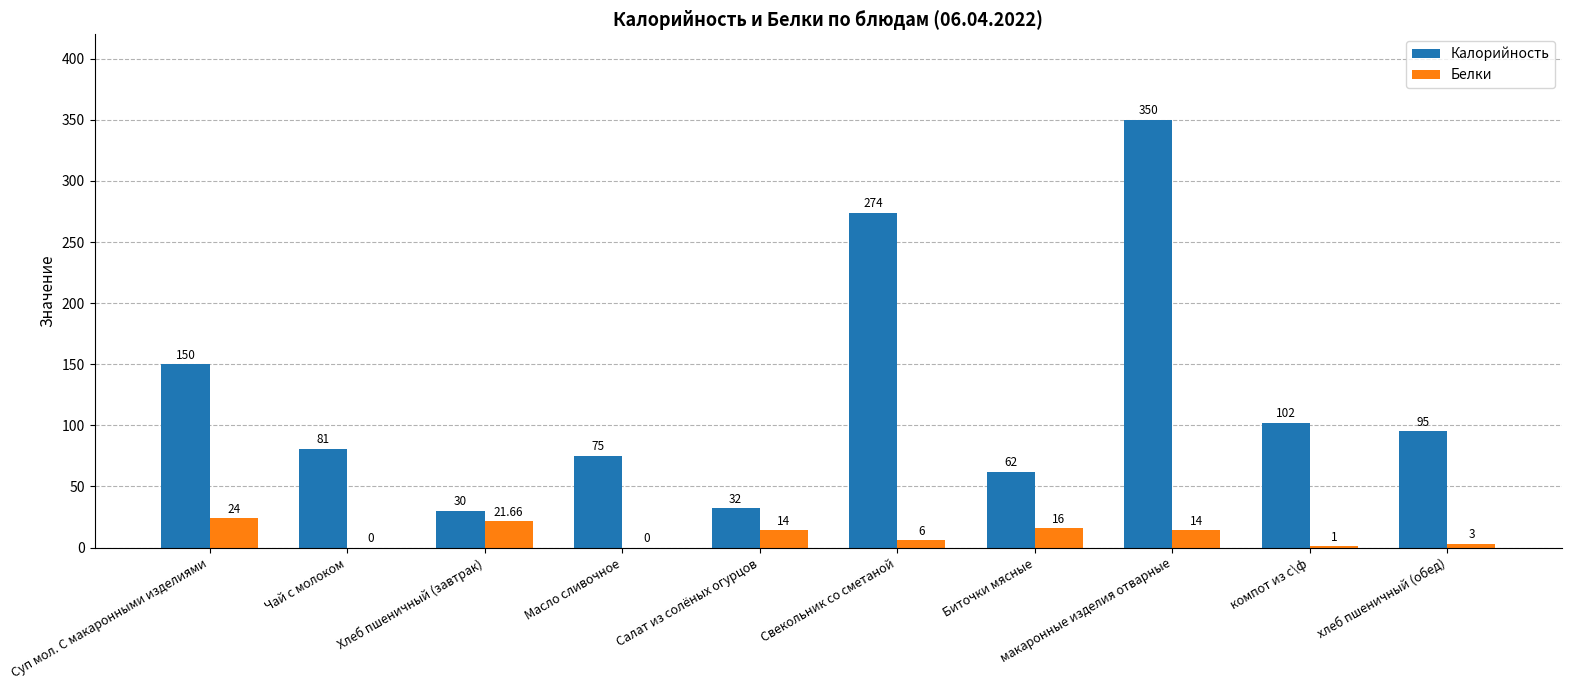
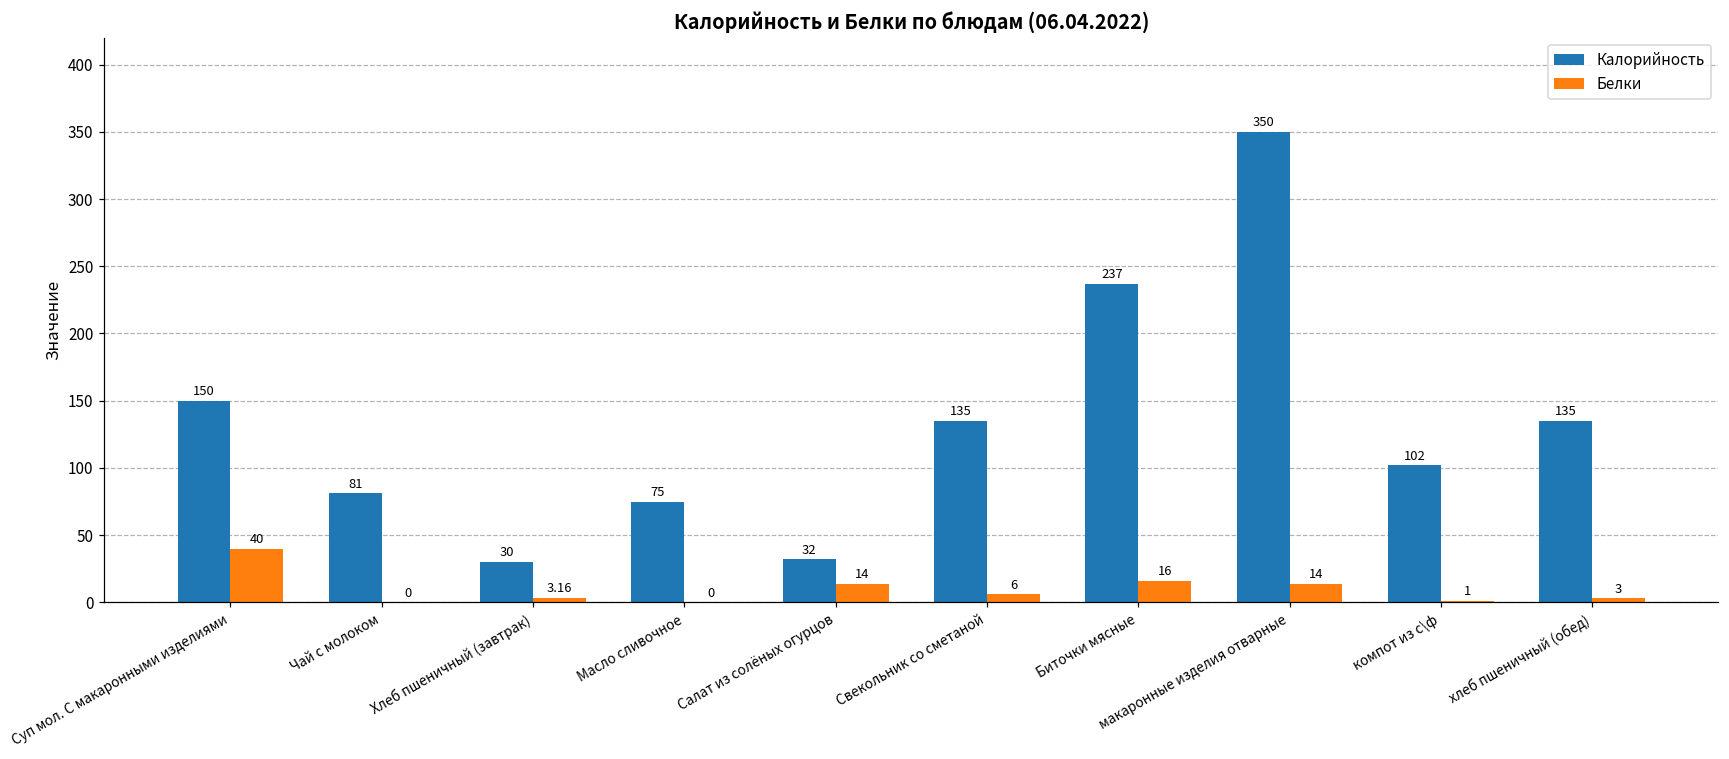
  {
    "Калорийность": {
      "Суп мол. С макаронными изделиями": 150,
      "Чай с молоком": 81,
      "Хлеб пшеничный (завтрак)": 30,
      "Масло сливочное": 75,
      "Салат из солёных огурцов": 32,
-     "Свекольник со сметаной": 274,
-     "Биточки мясные": 62,
+     "Свекольник со сметаной": 135,
+     "Биточки мясные": 237,
      "макаронные изделия отварные": 350,
      "компот из с\\ф": 102,
-     "хлеб пшеничный (обед)": 95
+     "хлеб пшеничный (обед)": 135
    },
    "Белки": {
-     "Суп мол. С макаронными изделиями": 24,
+     "Суп мол. С макаронными изделиями": 40,
      "Чай с молоком": 0,
-     "Хлеб пшеничный (завтрак)": 21.66,
+     "Хлеб пшеничный (завтрак)": 3.16,
      "Масло сливочное": 0,
      "Салат из солёных огурцов": 14,
      "Свекольник со сметаной": 6,
      "Биточки мясные": 16,
      "макаронные изделия отварные": 14,
      "компот из с\\ф": 1,
      "хлеб пшеничный (обед)": 3
    }
  }
